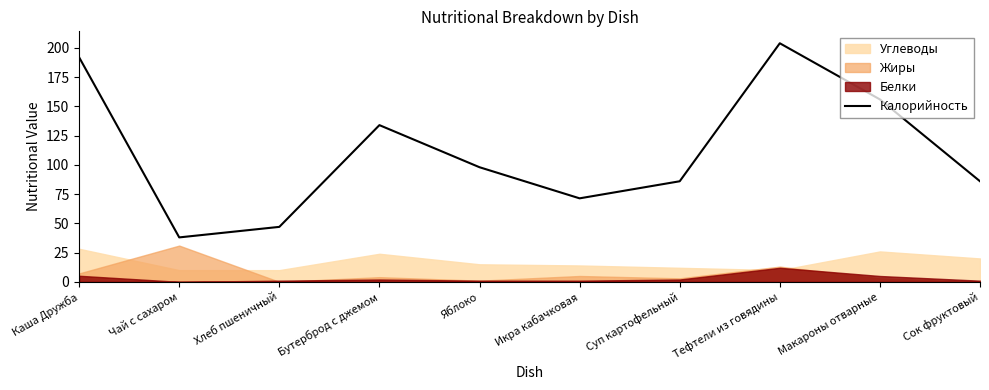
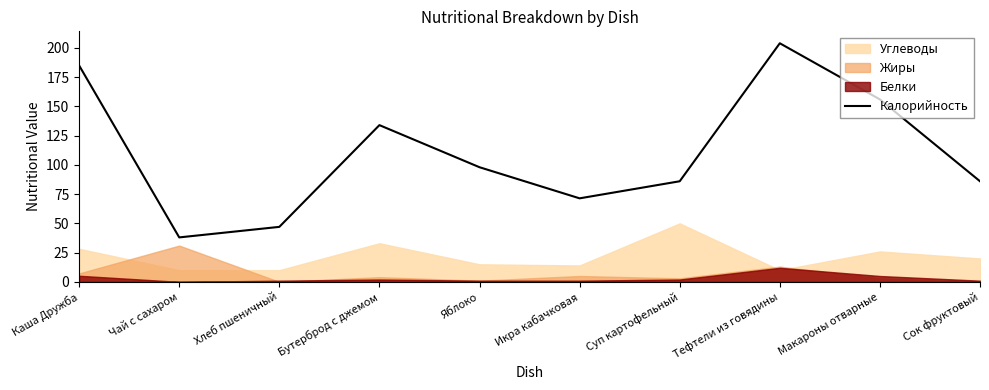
  {
    "Калорийность": {
-     "Каша Дружба": 192,
+     "Каша Дружба": 185,
      "Чай с сахаром": 38,
      "Хлеб пшеничный": 47,
      "Бутерброд с джемом": 134,
      "Яблоко": 98,
      "Икра кабачковая": 71,
      "Суп картофельный": 86,
      "Тефтели из говядины": 204,
      "Сок фруктовый": 86
    },
    "Углеводы": {
      "Каша Дружба": 28,
      "Чай с сахаром": 10,
      "Хлеб пшеничный": 10,
-     "Бутерброд с джемом": 24,
+     "Бутерброд с джемом": 33,
      "Яблоко": 15,
      "Икра кабачковая": 14,
-     "Суп картофельный": 12,
+     "Суп картофельный": 50,
      "Макароны отварные": 26,
      "Сок фруктовый": 20
    },
    "Жиры": {
      "Чай с сахаром": 31,
      "Икра кабачковая": 5
    },
    "Белки": {
      "Чай с сахаром": 0
    }
  }
